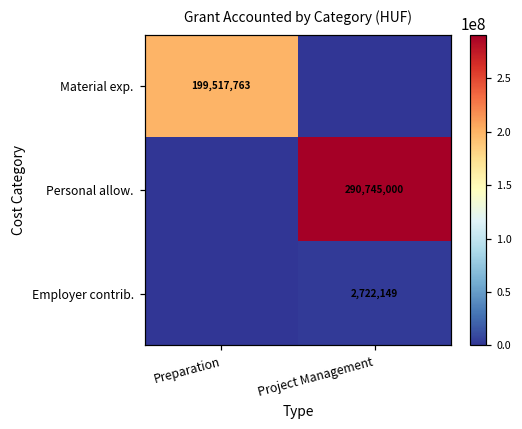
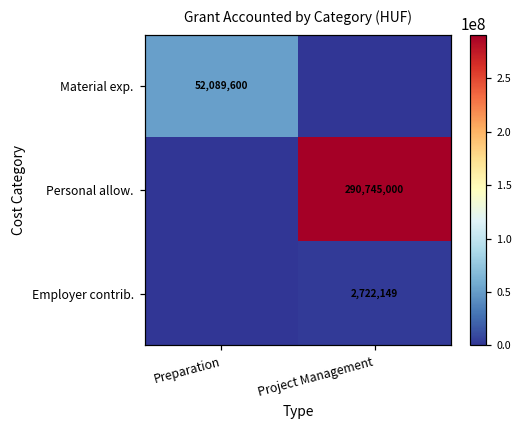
  {
    "Material exp.": {
-     "Preparation": "199,517,763"
+     "Preparation": "52,089,600"
    },
    "Personal allow.": {
      "Project Management": "290,745,000"
    },
    "Employer contrib.": {
      "Project Management": "2,722,149"
    }
  }
